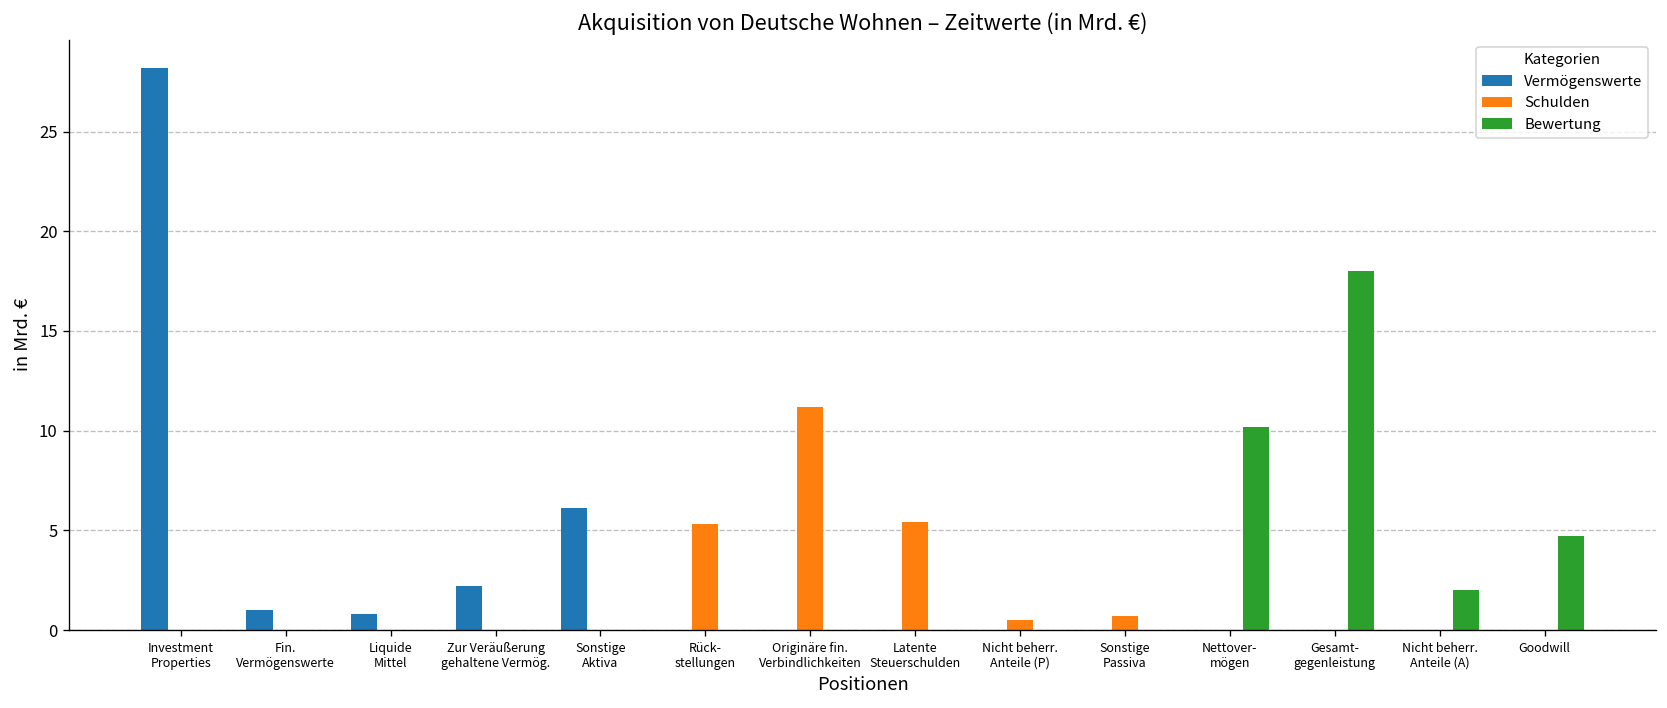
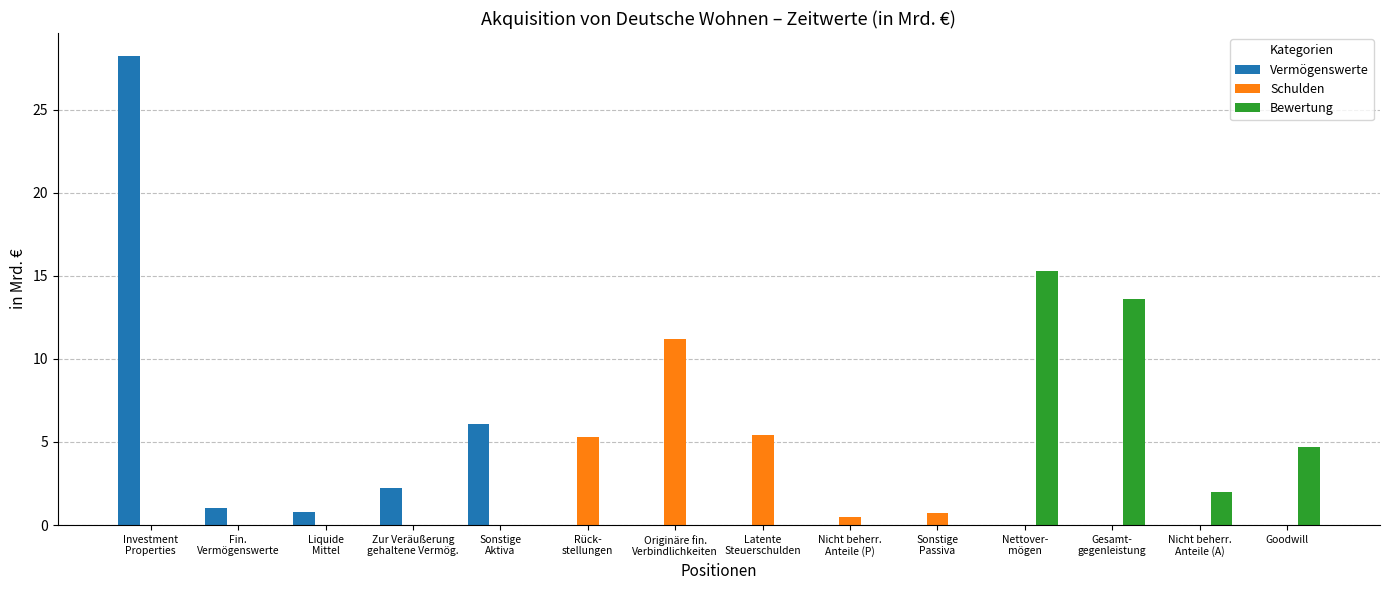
  {
    "Vermögenswerte": {
      "Investment Properties": 28.2,
      "Fin. Vermögenswerte": 1.0,
      "Liquide Mittel": 0.8,
      "Zur Veräußerung gehaltene Vermög.": 2.2,
      "Sonstige Aktiva": 6.1,
      "Rück- stellungen": 0.0,
      "Originäre fin. Verbindlichkeiten": 0.0,
      "Latente Steuerschulden": 0.0,
      "Nicht beherr. Anteile (P)": 0.0,
      "Sonstige Passiva": 0.0,
      "Nettover- mögen": 0.0,
      "Gesamt- gegenleistung": 0.0,
      "Nicht beherr. Anteile (A)": 0.0,
      "Goodwill": 0.0
    },
    "Schulden": {
      "Investment Properties": 0.0,
      "Fin. Vermögenswerte": 0.0,
      "Liquide Mittel": 0.0,
      "Zur Veräußerung gehaltene Vermög.": 0.0,
      "Sonstige Aktiva": 0.0,
      "Rück- stellungen": 5.3,
      "Originäre fin. Verbindlichkeiten": 11.2,
      "Latente Steuerschulden": 5.4,
      "Nicht beherr. Anteile (P)": 0.5,
      "Sonstige Passiva": 0.7,
      "Nettover- mögen": 0.0,
      "Gesamt- gegenleistung": 0.0,
      "Nicht beherr. Anteile (A)": 0.0,
      "Goodwill": 0.0
    },
    "Bewertung": {
      "Investment Properties": 0.0,
      "Fin. Vermögenswerte": 0.0,
      "Liquide Mittel": 0.0,
      "Zur Veräußerung gehaltene Vermög.": 0.0,
      "Sonstige Aktiva": 0.0,
      "Rück- stellungen": 0.0,
      "Originäre fin. Verbindlichkeiten": 0.0,
      "Latente Steuerschulden": 0.0,
      "Nicht beherr. Anteile (P)": 0.0,
      "Sonstige Passiva": 0.0,
-     "Nettover- mögen": 10.2,
-     "Gesamt- gegenleistung": 18.0,
+     "Nettover- mögen": 15.3,
+     "Gesamt- gegenleistung": 13.6,
      "Nicht beherr. Anteile (A)": 2.0,
      "Goodwill": 4.7
    }
  }
